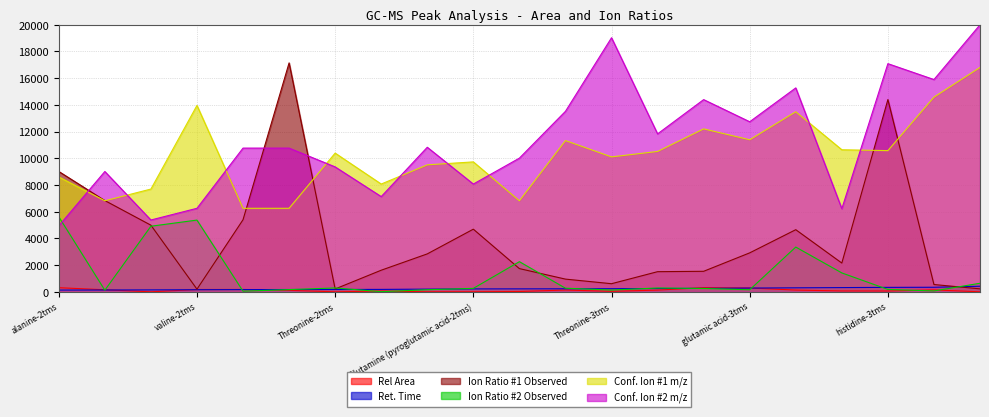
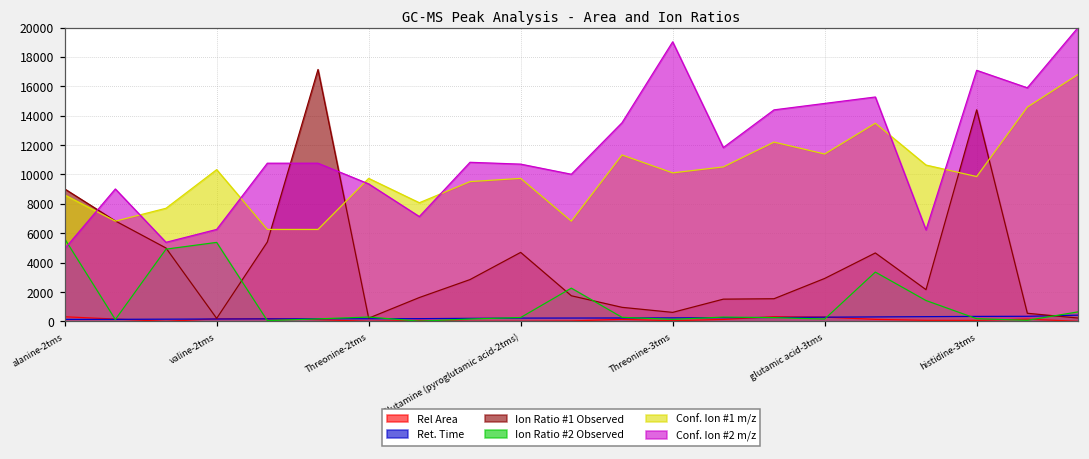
  {
    "Rel Area": {
      "Glutamine (pyroglutamic acid-2tms)": 0
    },
    "Ion Ratio #1 Observed": {
      "alanine-2tms": 9000,
      "Glutamine (pyroglutamic acid-2tms)": 4700,
      "Threonine-3tms": 600,
      "glutamic acid-3tms": 2900,
      "histidine-3tms": 14400
    },
    "Ion Ratio #2 Observed": {
      "alanine-2tms": 5600,
      "valine-2tms": 5400
    },
    "Conf. Ion #1 m/z": {
      "alanine-2tms": 8600,
-     "valine-2tms": 14000,
-     "Threonine-2tms": 10400,
+     "valine-2tms": 10300,
+     "Threonine-2tms": 9700,
      "Glutamine (pyroglutamic acid-2tms)": 9700,
      "Threonine-3tms": 10100,
      "glutamic acid-3tms": 11400,
-     "histidine-3tms": 10600
+     "histidine-3tms": 9900
    },
    "Conf. Ion #2 m/z": {
      "alanine-2tms": 4900,
      "valine-2tms": 6300,
      "Threonine-2tms": 9400,
-     "Glutamine (pyroglutamic acid-2tms)": 8100,
+     "Glutamine (pyroglutamic acid-2tms)": 10700,
      "Threonine-3tms": 19000,
-     "glutamic acid-3tms": 12700,
+     "glutamic acid-3tms": 14800,
      "histidine-3tms": 17100
    }
  }
